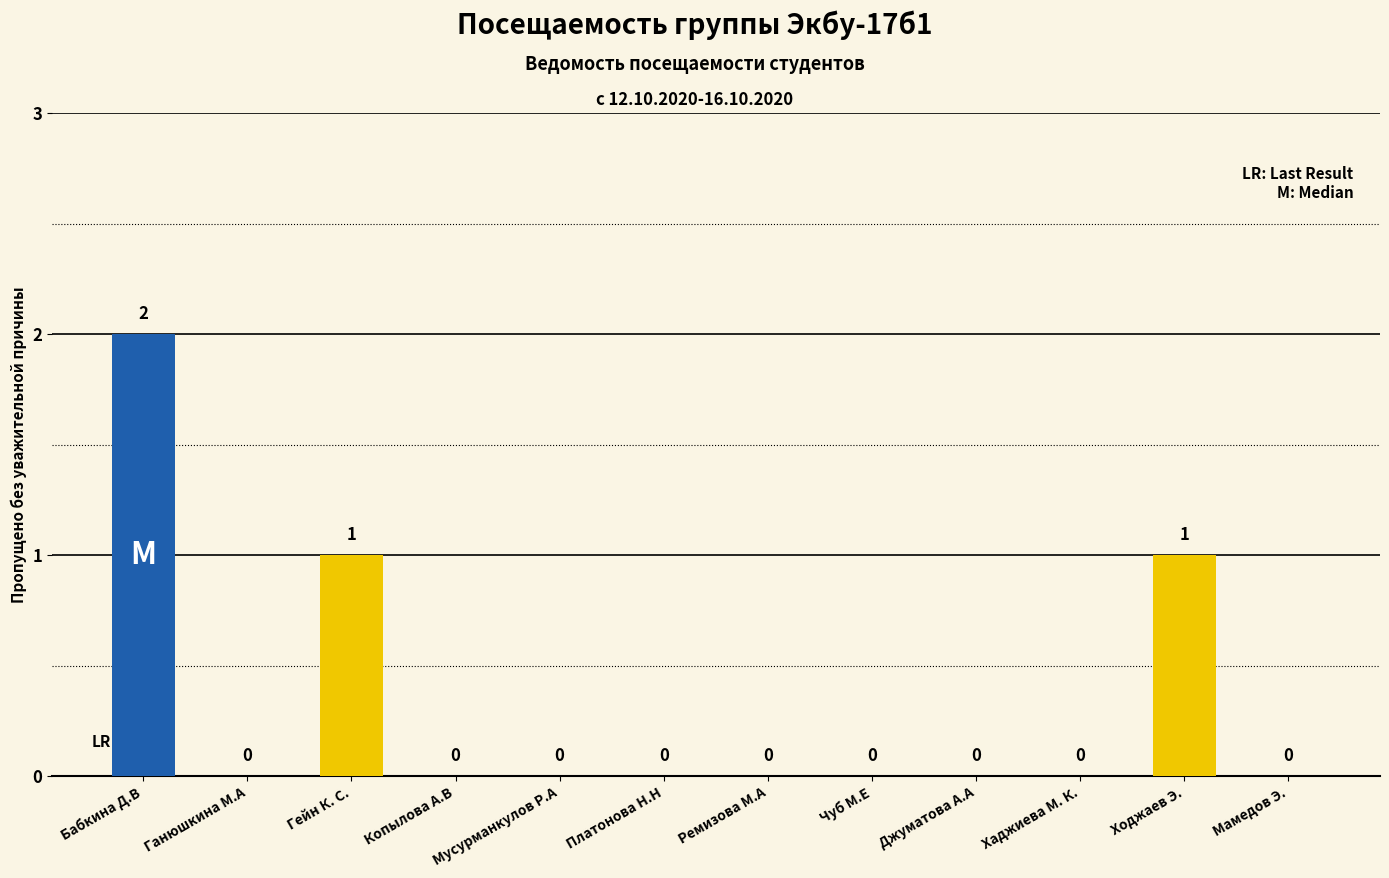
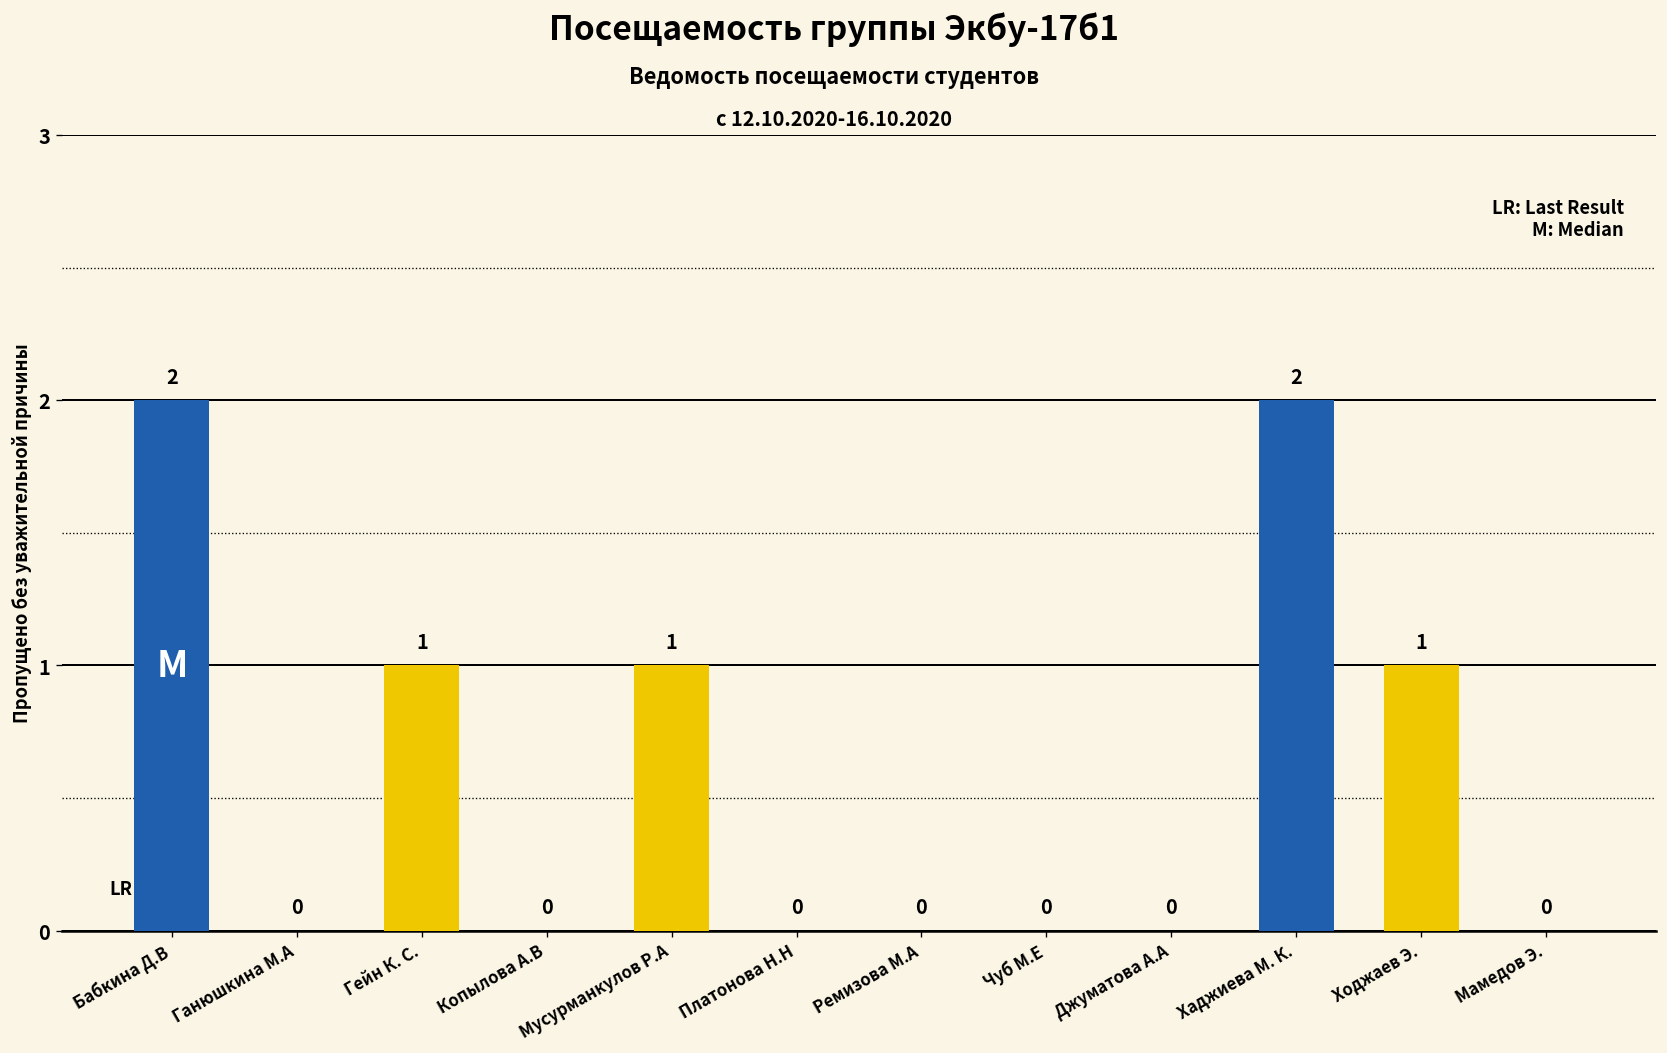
  {
    "Бабкина Д.В": 2,
    "Ганюшкина М.А": 0,
    "Гейн К. С.": 1,
    "Копылова А.В": 0,
-   "Мусурманкулов Р.А": 0,
+   "Мусурманкулов Р.А": 1,
    "Платонова Н.Н": 0,
    "Ремизова М.А": 0,
    "Чуб М.Е": 0,
    "Джуматова А.А": 0,
-   "Хаджиева М. К.": 0,
+   "Хаджиева М. К.": 2,
    "Ходжаев Э.": 1,
    "Мамедов Э.": 0
  }
